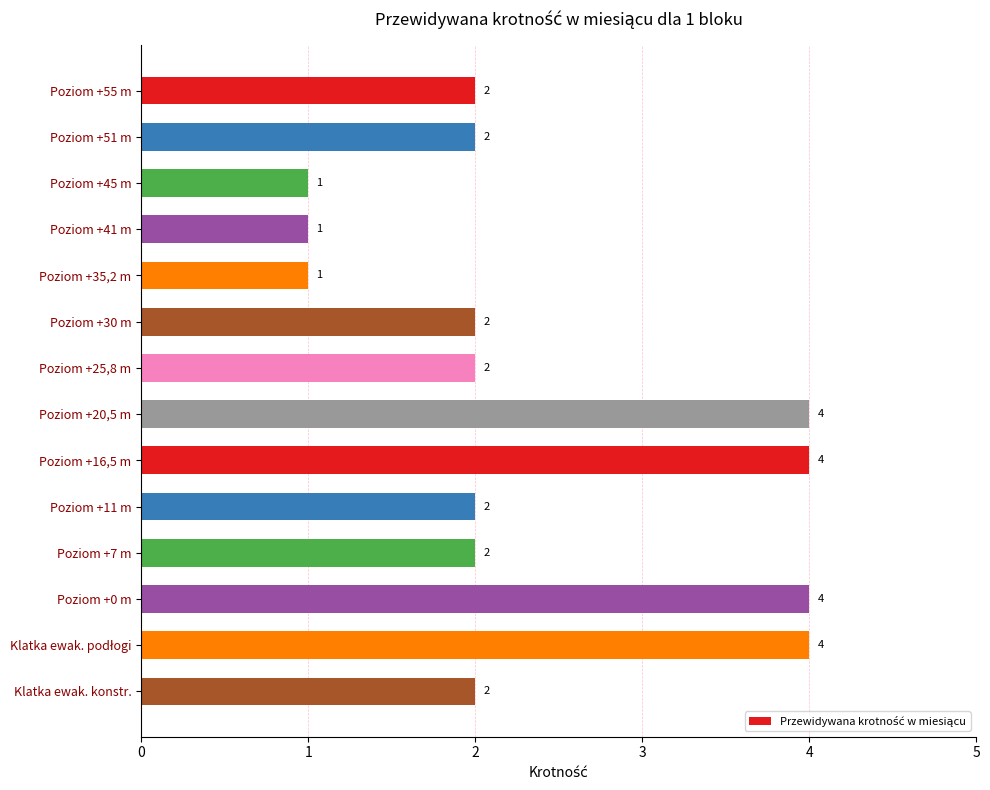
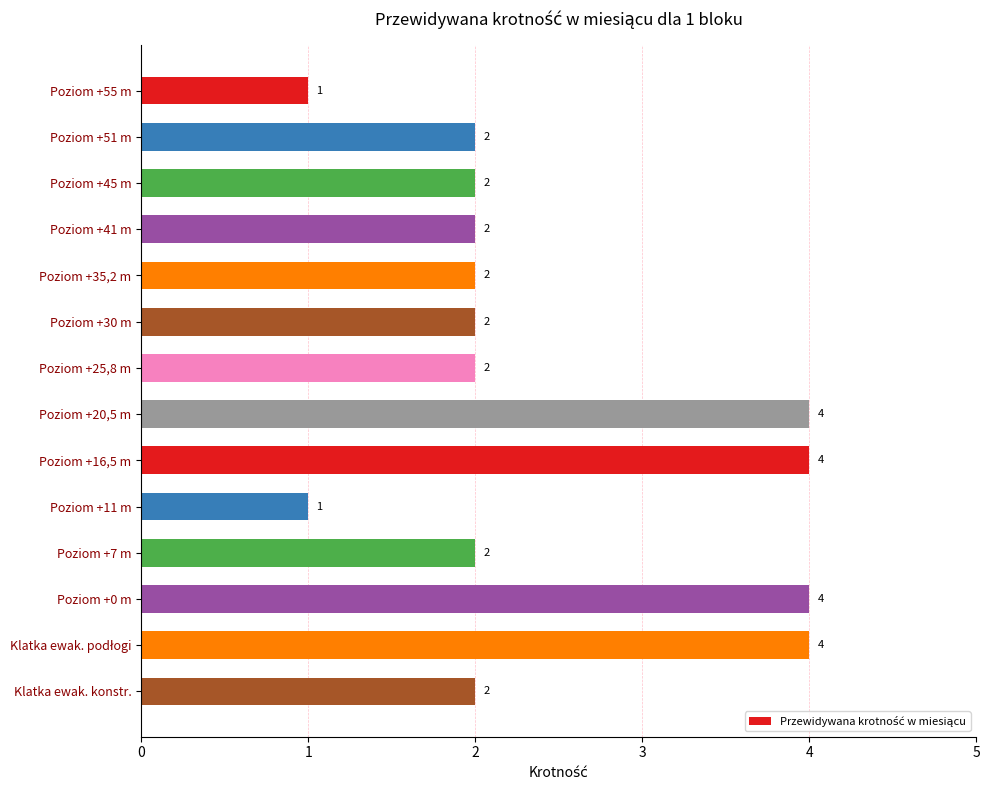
  {
-   "Poziom +55 m": 2,
+   "Poziom +55 m": 1,
    "Poziom +51 m": 2,
-   "Poziom +45 m": 1,
-   "Poziom +41 m": 1,
-   "Poziom +35,2 m": 1,
+   "Poziom +45 m": 2,
+   "Poziom +41 m": 2,
+   "Poziom +35,2 m": 2,
    "Poziom +30 m": 2,
    "Poziom +25,8 m": 2,
    "Poziom +20,5 m": 4,
    "Poziom +16,5 m": 4,
-   "Poziom +11 m": 2,
+   "Poziom +11 m": 1,
    "Poziom +7 m": 2,
    "Poziom +0 m": 4,
    "Klatka ewak. podłogi": 4,
    "Klatka ewak. konstr.": 2
  }
